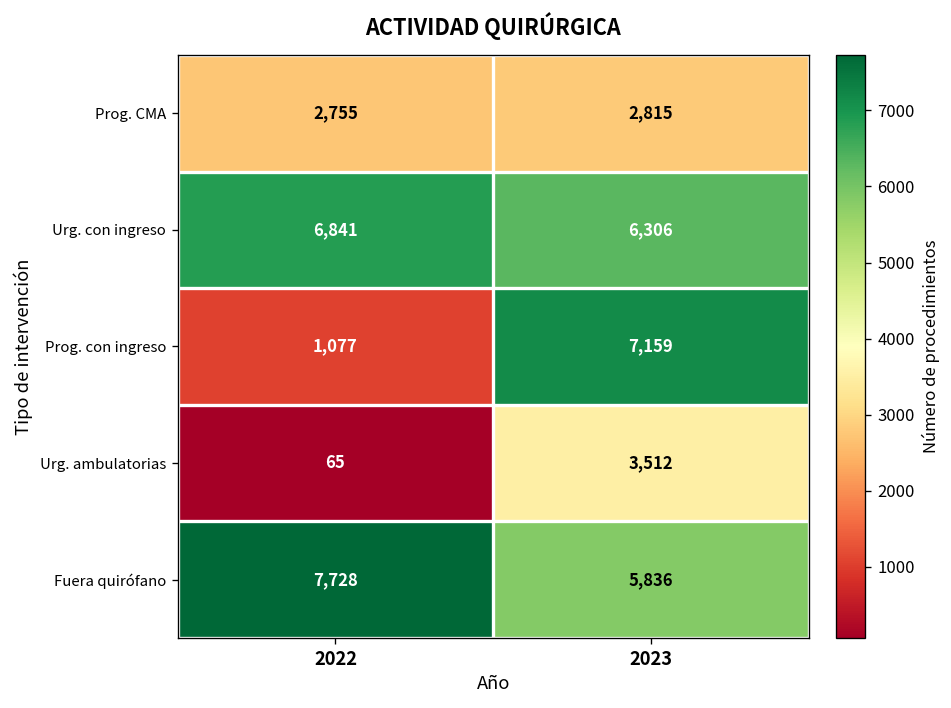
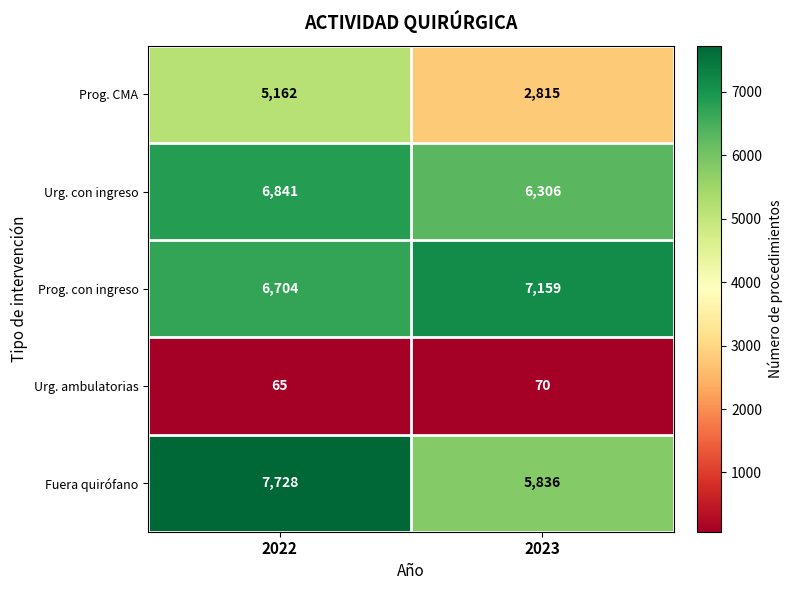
  {
    "Prog. CMA": {
-     "2022": "2,755",
+     "2022": "5,162",
      "2023": "2,815"
    },
    "Urg. con ingreso": {
      "2022": "6,841",
      "2023": "6,306"
    },
    "Prog. con ingreso": {
-     "2022": "1,077",
+     "2022": "6,704",
      "2023": "7,159"
    },
    "Urg. ambulatorias": {
      "2022": "65",
-     "2023": "3,512"
+     "2023": "70"
    },
    "Fuera quirófano": {
      "2022": "7,728",
      "2023": "5,836"
    }
  }
